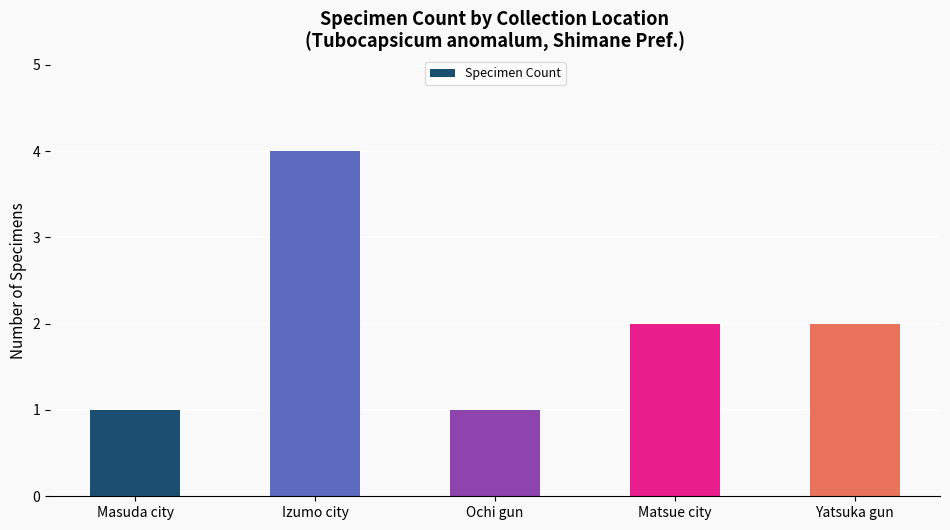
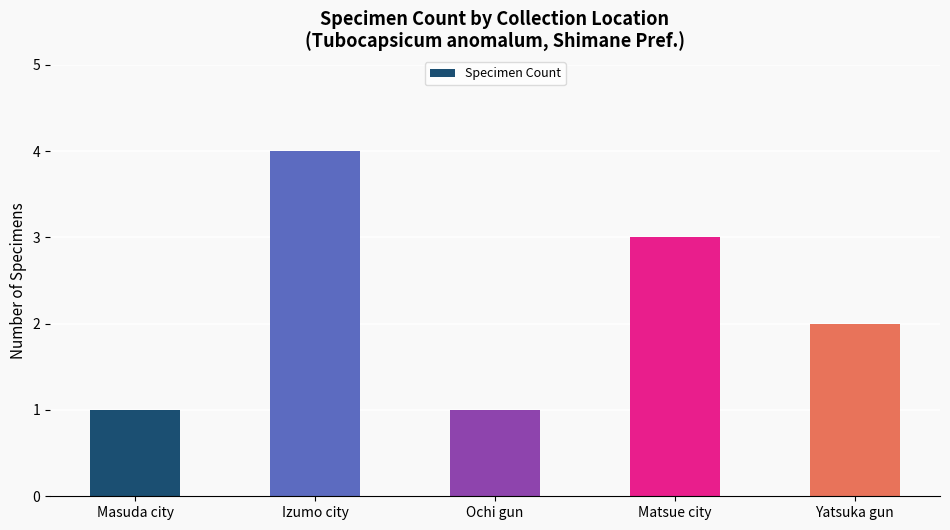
  {
    "Masuda city": 1,
    "Izumo city": 4,
    "Ochi gun": 1,
-   "Matsue city": 2,
+   "Matsue city": 3,
    "Yatsuka gun": 2
  }
